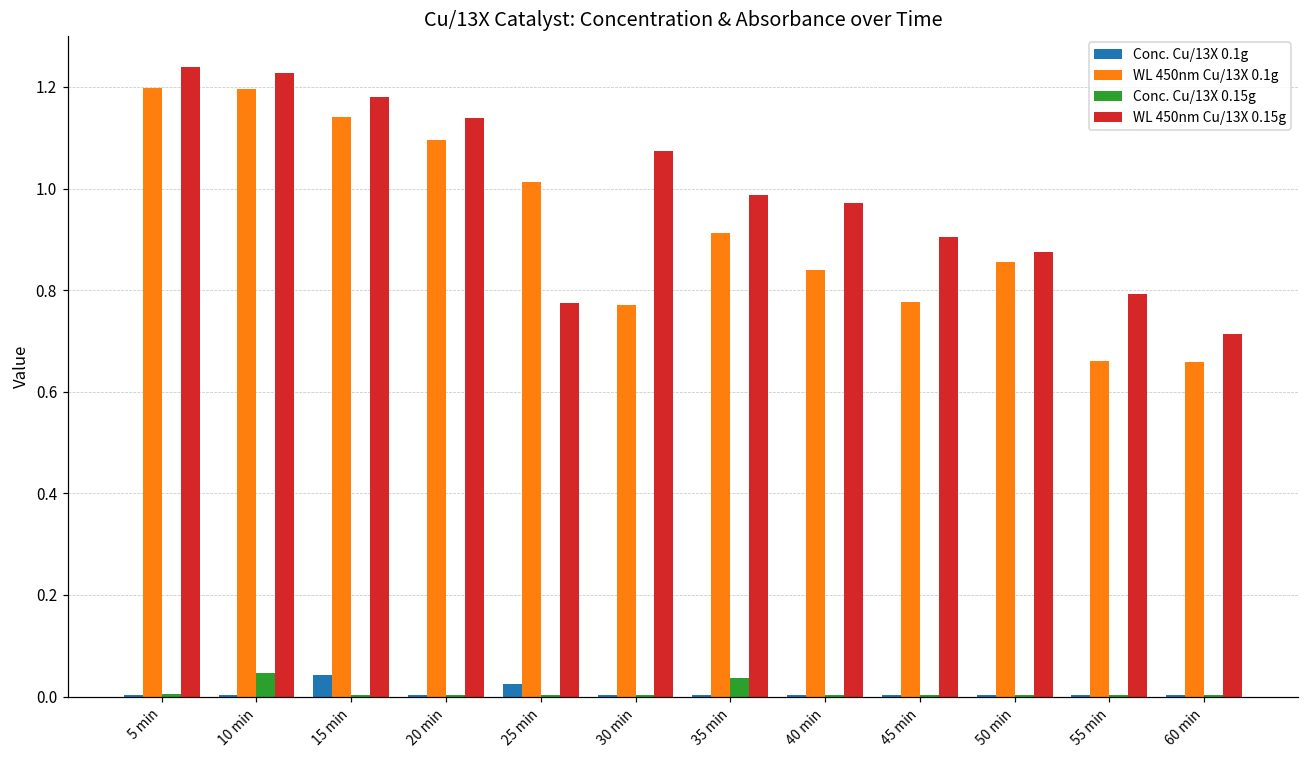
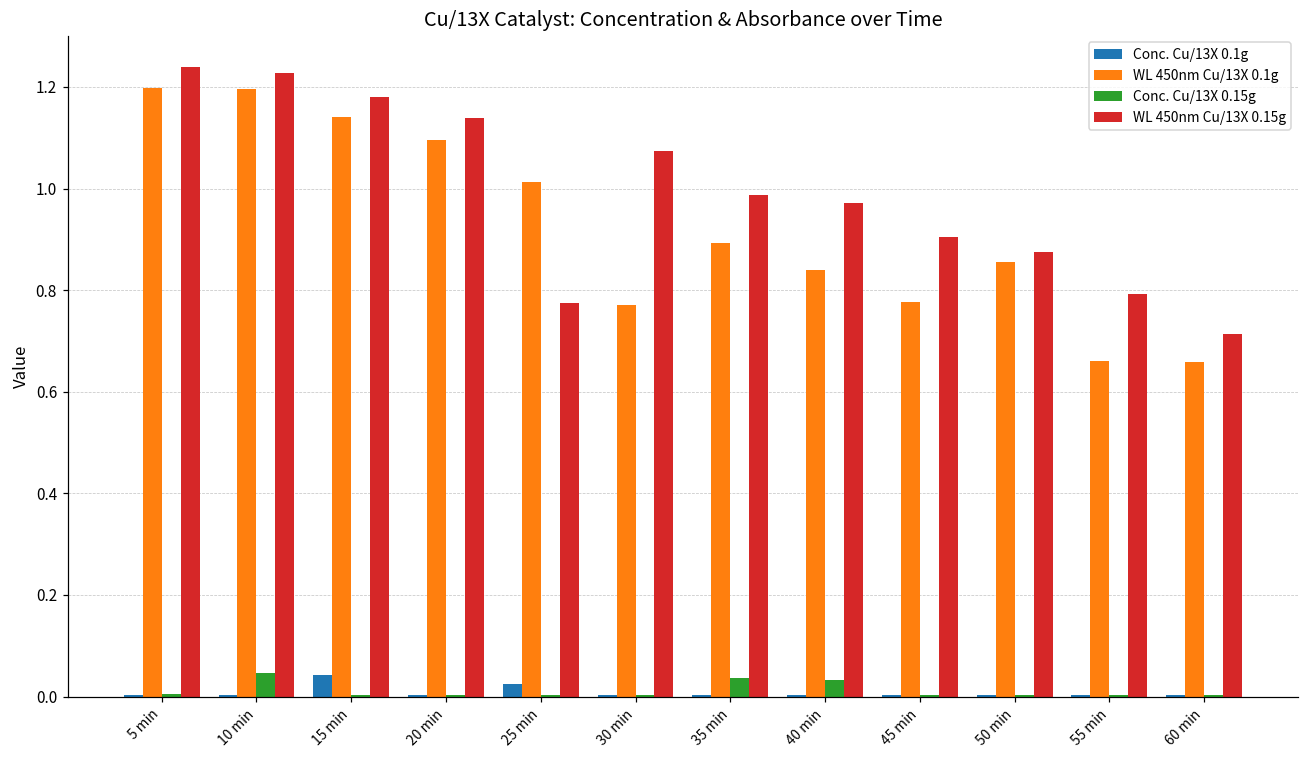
  {
    "Conc. Cu/13X 0.1g": {
      "15 min": 0.04,
      "25 min": 0.03
    },
    "WL 450nm Cu/13X 0.1g": {
      "5 min": 1.20,
      "10 min": 1.20,
      "15 min": 1.14,
      "20 min": 1.09,
      "25 min": 1.01,
      "30 min": 0.77,
-     "35 min": 0.91,
+     "35 min": 0.89,
      "40 min": 0.84,
      "45 min": 0.78,
      "50 min": 0.86,
      "55 min": 0.66,
      "60 min": 0.66
    },
    "Conc. Cu/13X 0.15g": {
      "10 min": 0.05,
      "35 min": 0.04,
-     "40 min": 0.00
+     "40 min": 0.03
    },
    "WL 450nm Cu/13X 0.15g": {
      "5 min": 1.24,
      "10 min": 1.23,
      "15 min": 1.18,
      "20 min": 1.14,
      "25 min": 0.77,
      "30 min": 1.07,
      "35 min": 0.99,
      "40 min": 0.97,
      "45 min": 0.91,
      "50 min": 0.87,
      "55 min": 0.79,
      "60 min": 0.71
    }
  }
